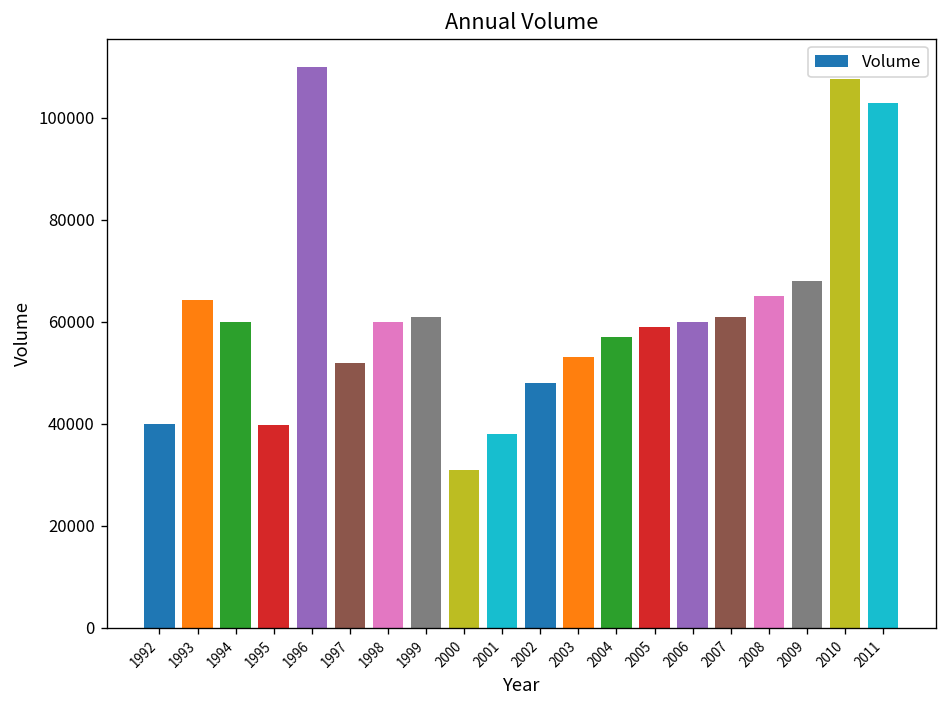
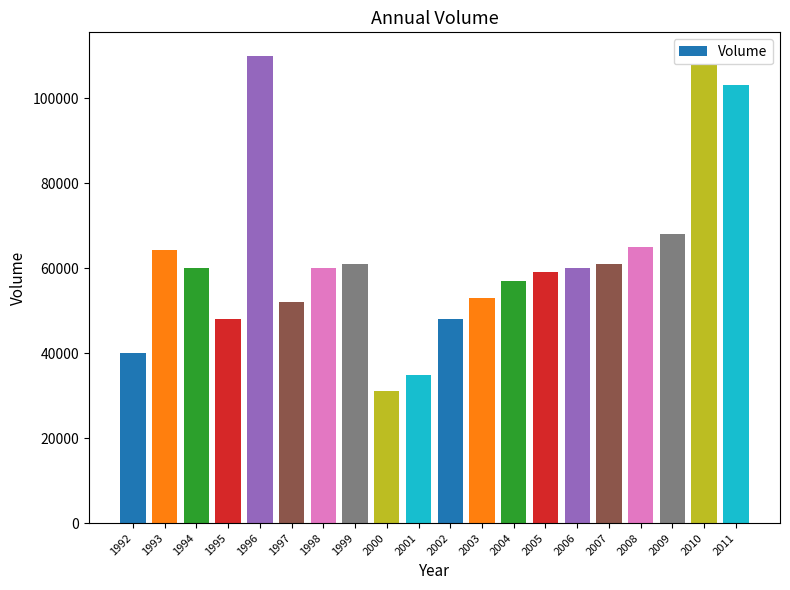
  {
    "1992": 40000,
    "1993": 64000,
    "1994": 60000,
-   "1995": 40000,
+   "1995": 48000,
    "1996": 110000,
    "1997": 52000,
    "1998": 60000,
    "1999": 61000,
    "2000": 31000,
-   "2001": 38000,
+   "2001": 35000,
    "2002": 48000,
    "2003": 53000,
    "2004": 57000,
    "2005": 59000,
    "2006": 60000,
    "2007": 61000,
    "2008": 65000,
    "2009": 68000,
    "2010": 108000,
    "2011": 103000
  }
